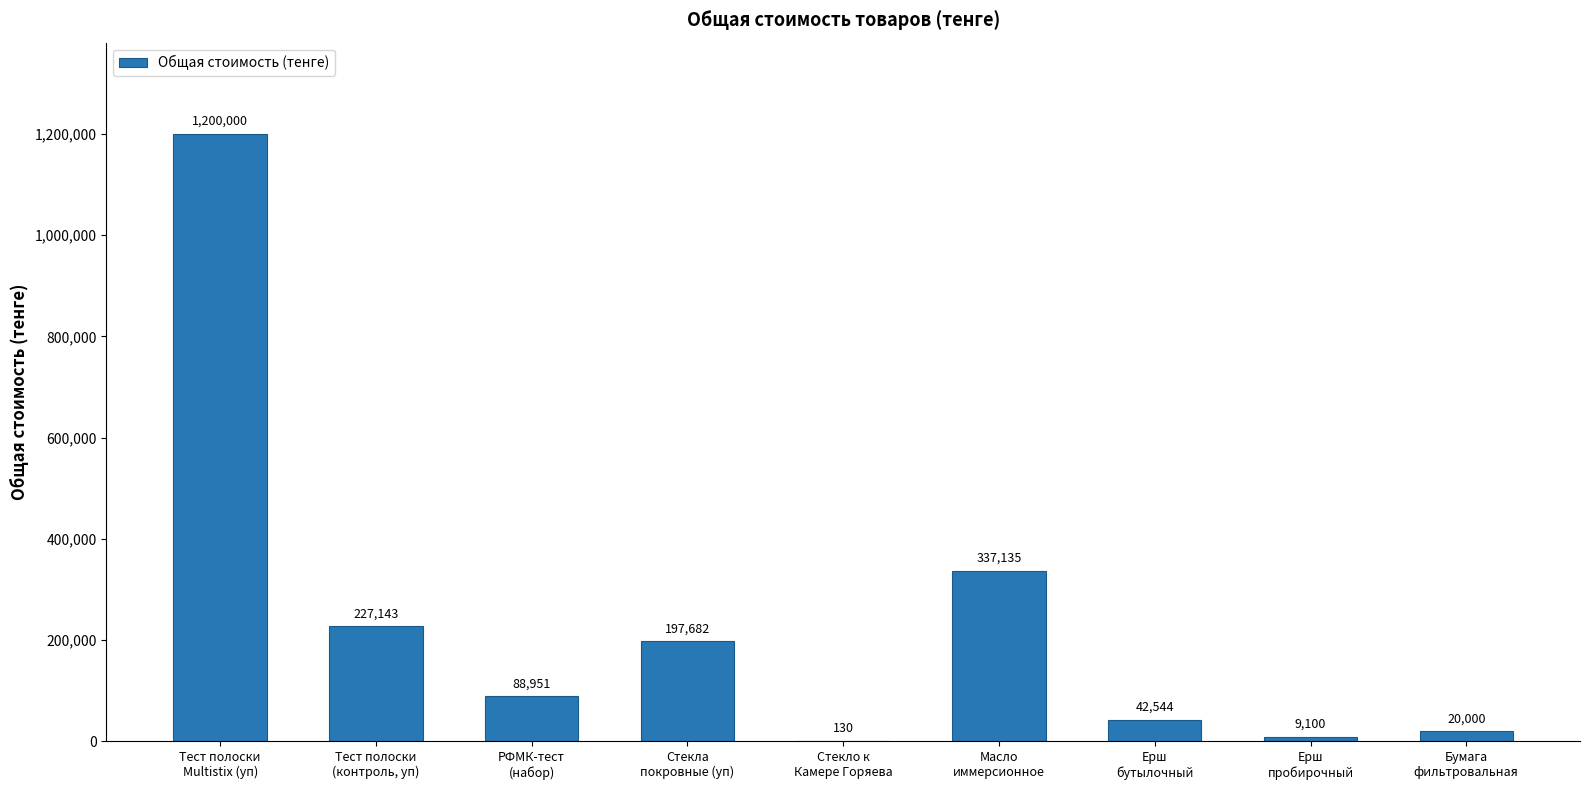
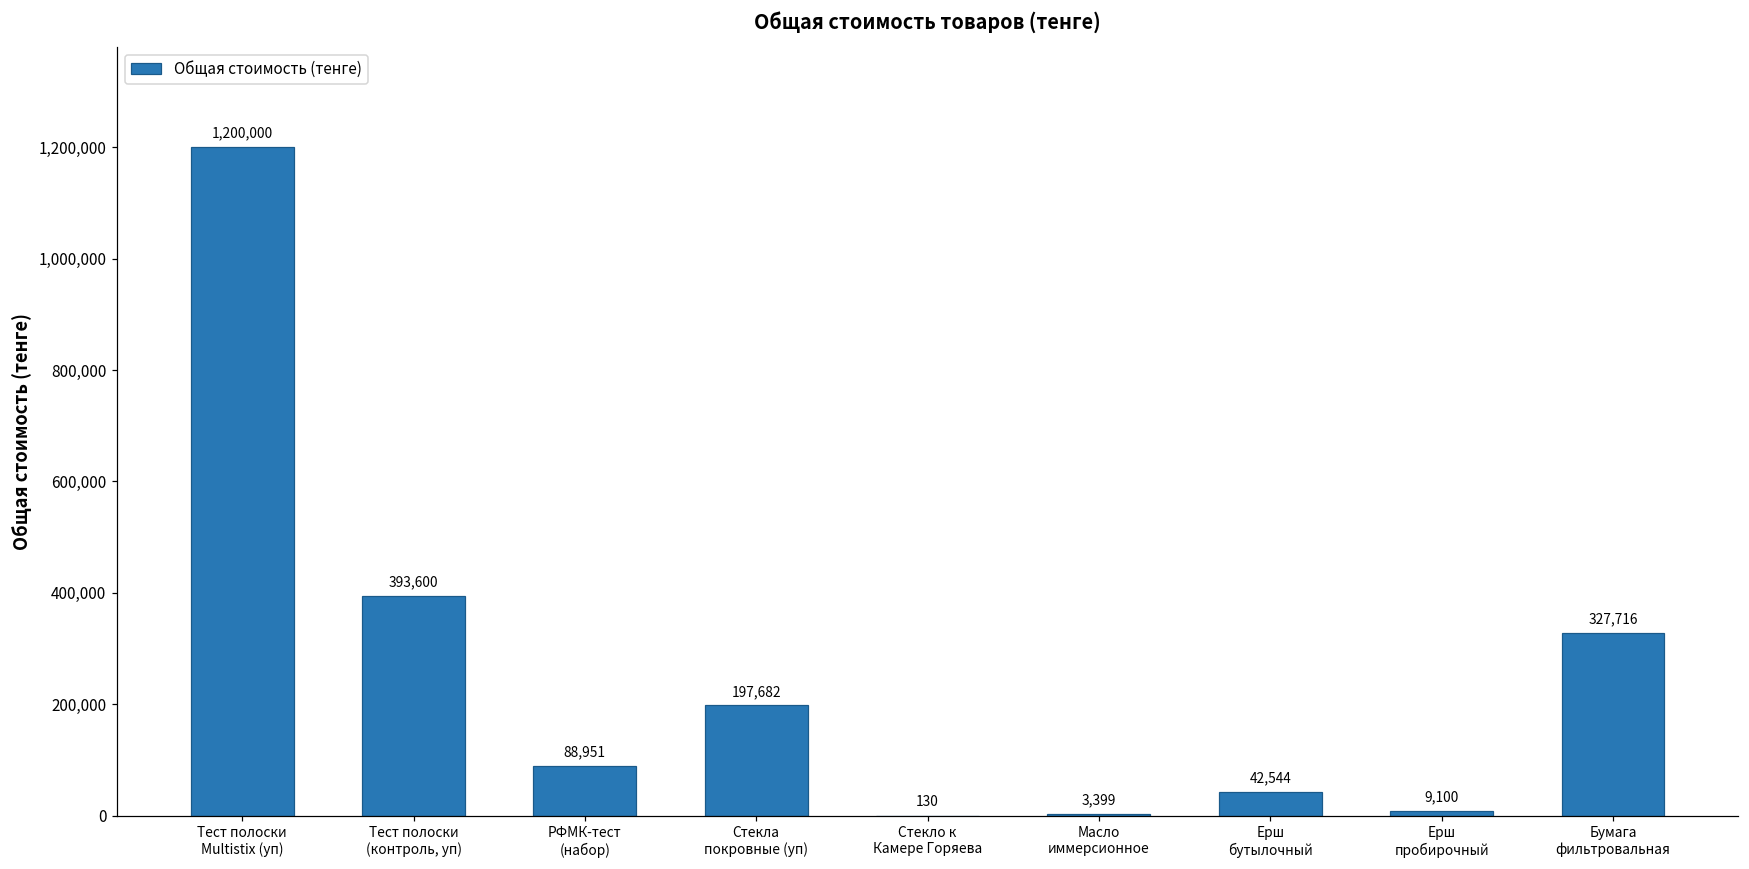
  {
    "Тест полоски Multistix (уп)": "1,200,000",
-   "Тест полоски (контроль, уп)": "227,143",
+   "Тест полоски (контроль, уп)": "393,600",
    "РФМК-тест (набор)": "88,951",
    "Стекла покровные (уп)": "197,682",
    "Стекло к Камере Горяева": "130",
-   "Масло иммерсионное": "337,135",
+   "Масло иммерсионное": "3,399",
    "Ерш бутылочный": "42,544",
    "Ерш пробирочный": "9,100",
-   "Бумага фильтровальная": "20,000"
+   "Бумага фильтровальная": "327,716"
  }
